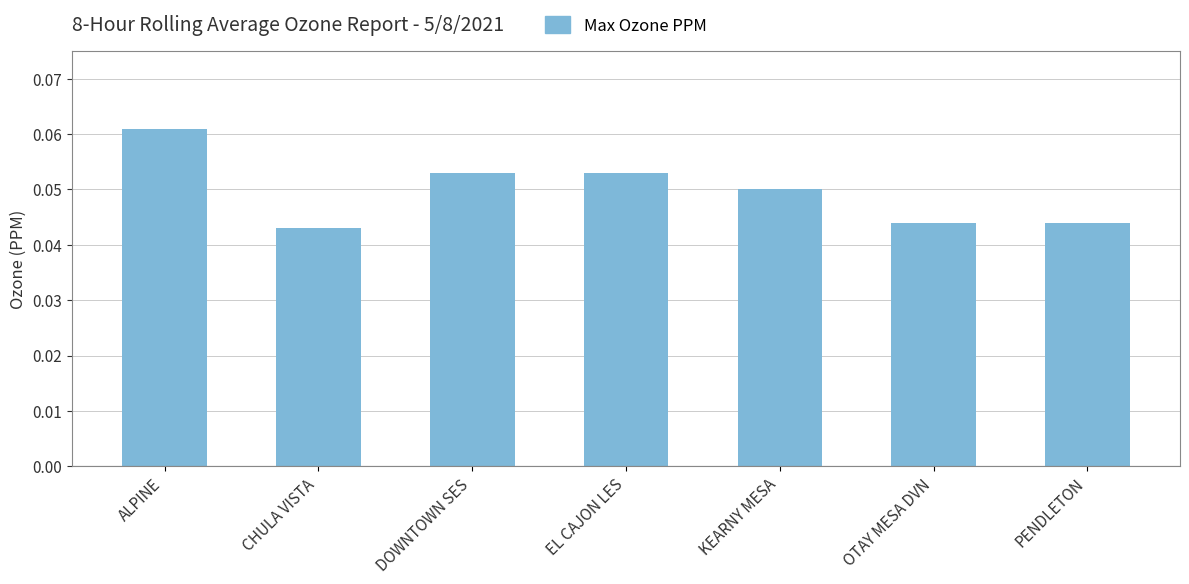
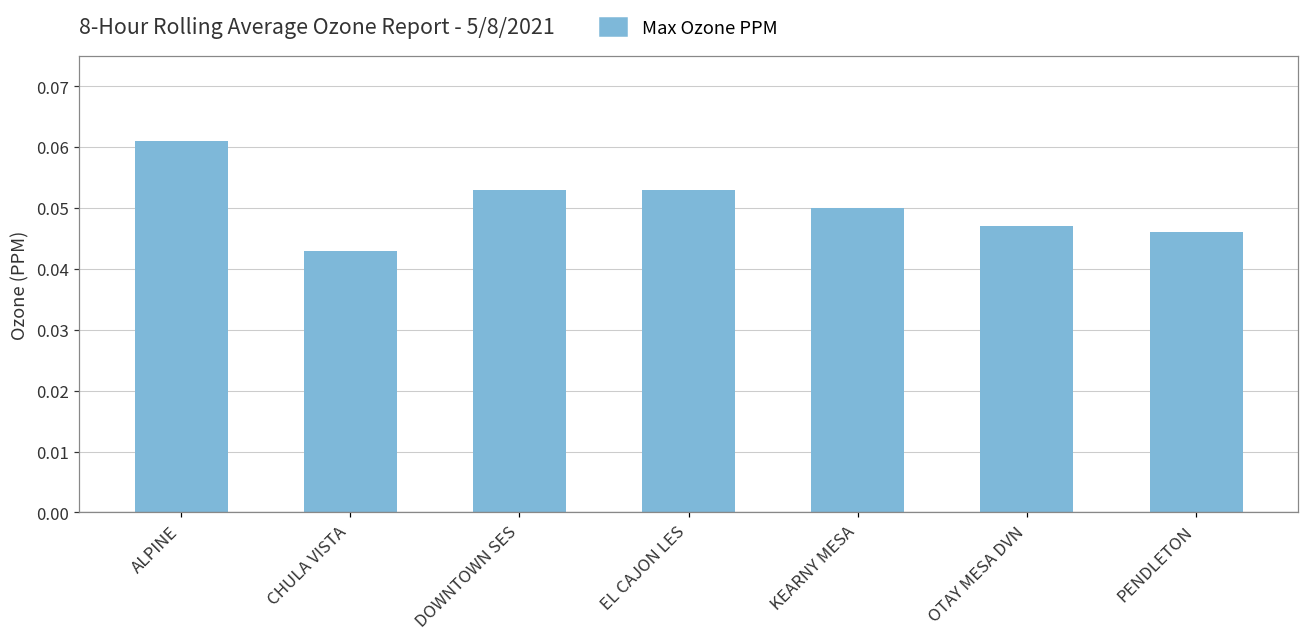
  {
    "ALPINE": 0.061,
    "CHULA VISTA": 0.043,
    "DOWNTOWN SES": 0.053,
    "EL CAJON LES": 0.053,
    "KEARNY MESA": 0.050,
-   "OTAY MESA DVN": 0.044,
-   "PENDLETON": 0.044
+   "OTAY MESA DVN": 0.047,
+   "PENDLETON": 0.046
  }
